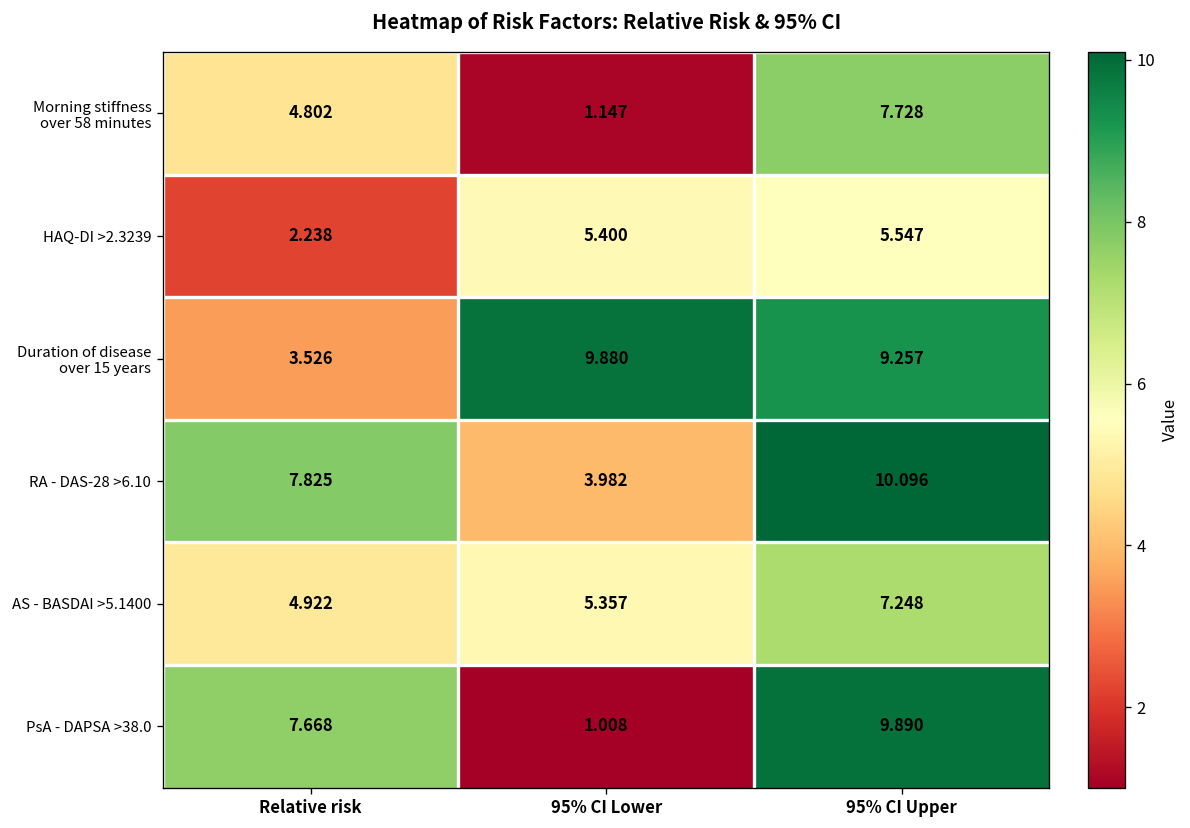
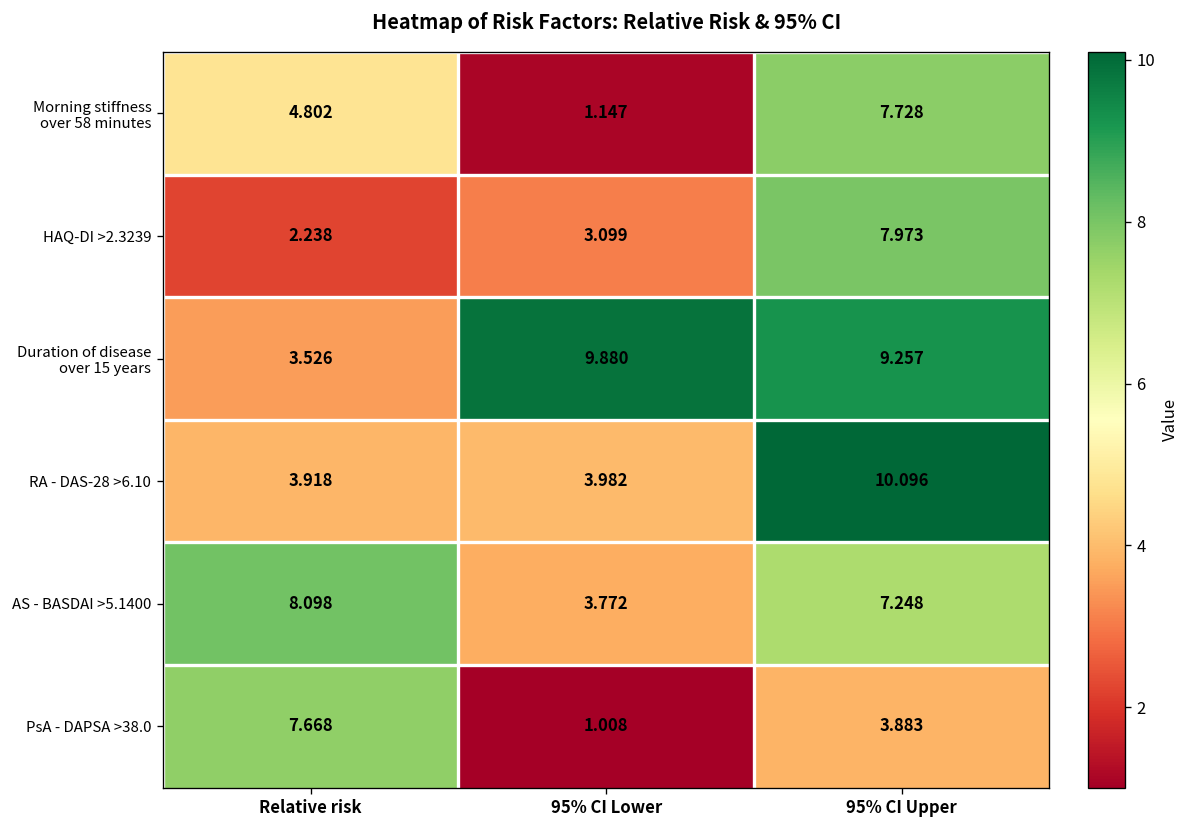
  {
    "Morning stiffness over 58 minutes": {
      "Relative risk": 4.802,
      "95% CI Lower": 1.147,
      "95% CI Upper": 7.728
    },
    "HAQ-DI >2.3239": {
      "Relative risk": 2.238,
-     "95% CI Lower": 5.400,
-     "95% CI Upper": 5.547
+     "95% CI Lower": 3.099,
+     "95% CI Upper": 7.973
    },
    "Duration of disease over 15 years": {
      "Relative risk": 3.526,
      "95% CI Lower": 9.880,
      "95% CI Upper": 9.257
    },
    "RA - DAS-28 >6.10": {
-     "Relative risk": 7.825,
+     "Relative risk": 3.918,
      "95% CI Lower": 3.982,
      "95% CI Upper": 10.096
    },
    "AS - BASDAI >5.1400": {
-     "Relative risk": 4.922,
-     "95% CI Lower": 5.357,
+     "Relative risk": 8.098,
+     "95% CI Lower": 3.772,
      "95% CI Upper": 7.248
    },
    "PsA - DAPSA >38.0": {
      "Relative risk": 7.668,
      "95% CI Lower": 1.008,
-     "95% CI Upper": 9.890
+     "95% CI Upper": 3.883
    }
  }
